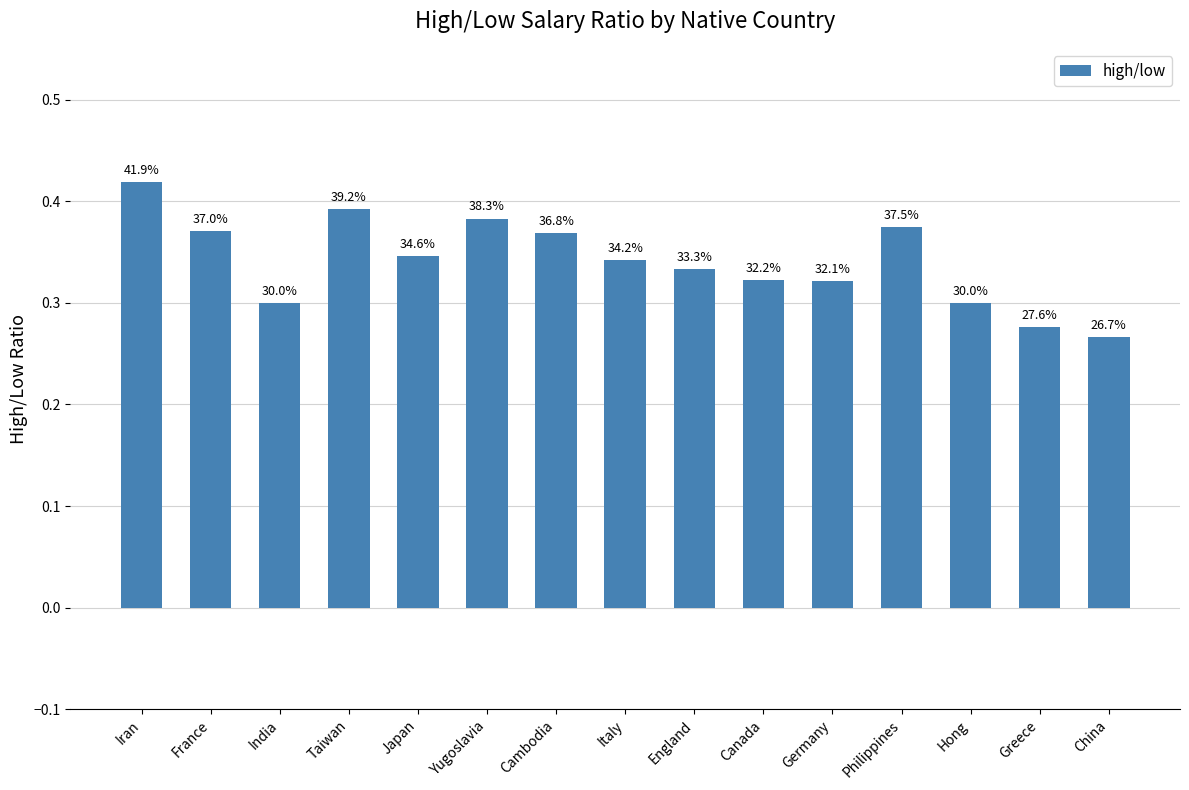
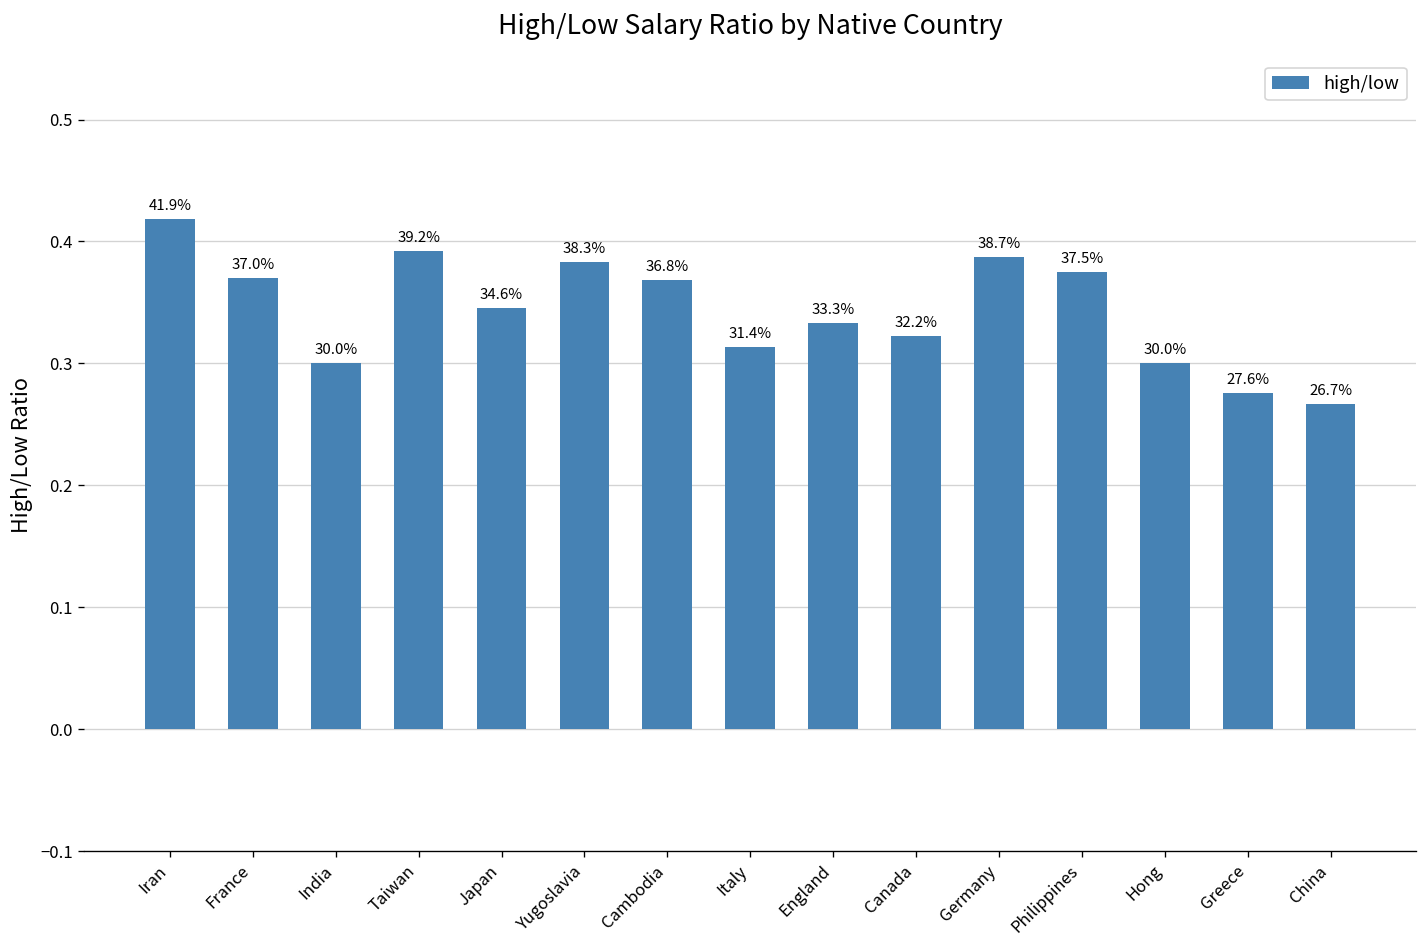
  {
    "Iran": "41.9%",
    "France": "37.0%",
    "India": "30.0%",
    "Taiwan": "39.2%",
    "Japan": "34.6%",
    "Yugoslavia": "38.3%",
    "Cambodia": "36.8%",
-   "Italy": "34.2%",
+   "Italy": "31.4%",
    "England": "33.3%",
    "Canada": "32.2%",
-   "Germany": "32.1%",
+   "Germany": "38.7%",
    "Philippines": "37.5%",
    "Hong": "30.0%",
    "Greece": "27.6%",
    "China": "26.7%"
  }
